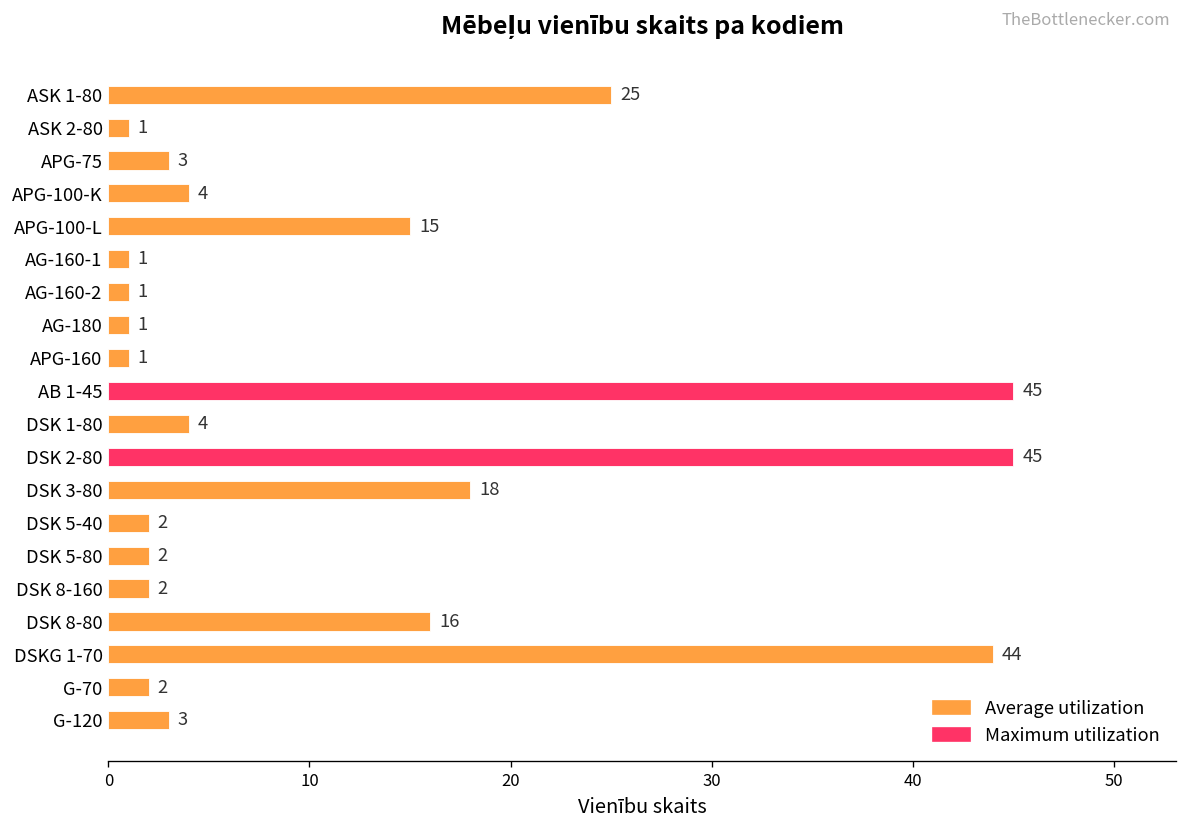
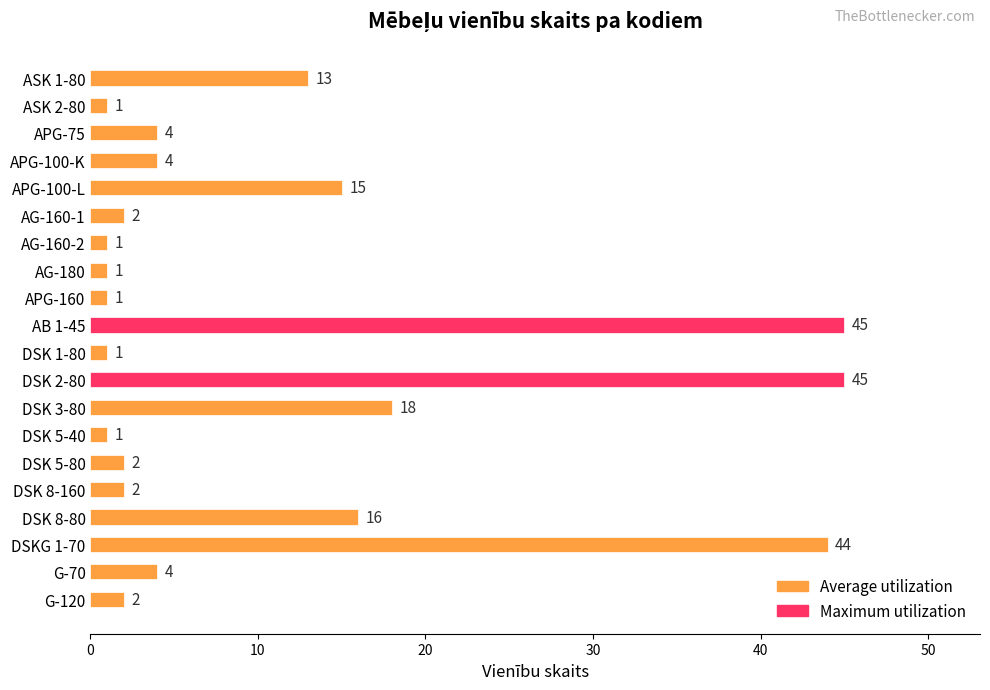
  {
-   "ASK 1-80": 25,
+   "ASK 1-80": 13,
    "ASK 2-80": 1,
-   "APG-75": 3,
+   "APG-75": 4,
    "APG-100-K": 4,
    "APG-100-L": 15,
-   "AG-160-1": 1,
+   "AG-160-1": 2,
    "AG-160-2": 1,
    "AG-180": 1,
    "APG-160": 1,
    "AB 1-45": 45,
-   "DSK 1-80": 4,
+   "DSK 1-80": 1,
    "DSK 2-80": 45,
    "DSK 3-80": 18,
-   "DSK 5-40": 2,
+   "DSK 5-40": 1,
    "DSK 5-80": 2,
    "DSK 8-160": 2,
    "DSK 8-80": 16,
    "DSKG 1-70": 44,
-   "G-70": 2,
-   "G-120": 3
+   "G-70": 4,
+   "G-120": 2
  }
